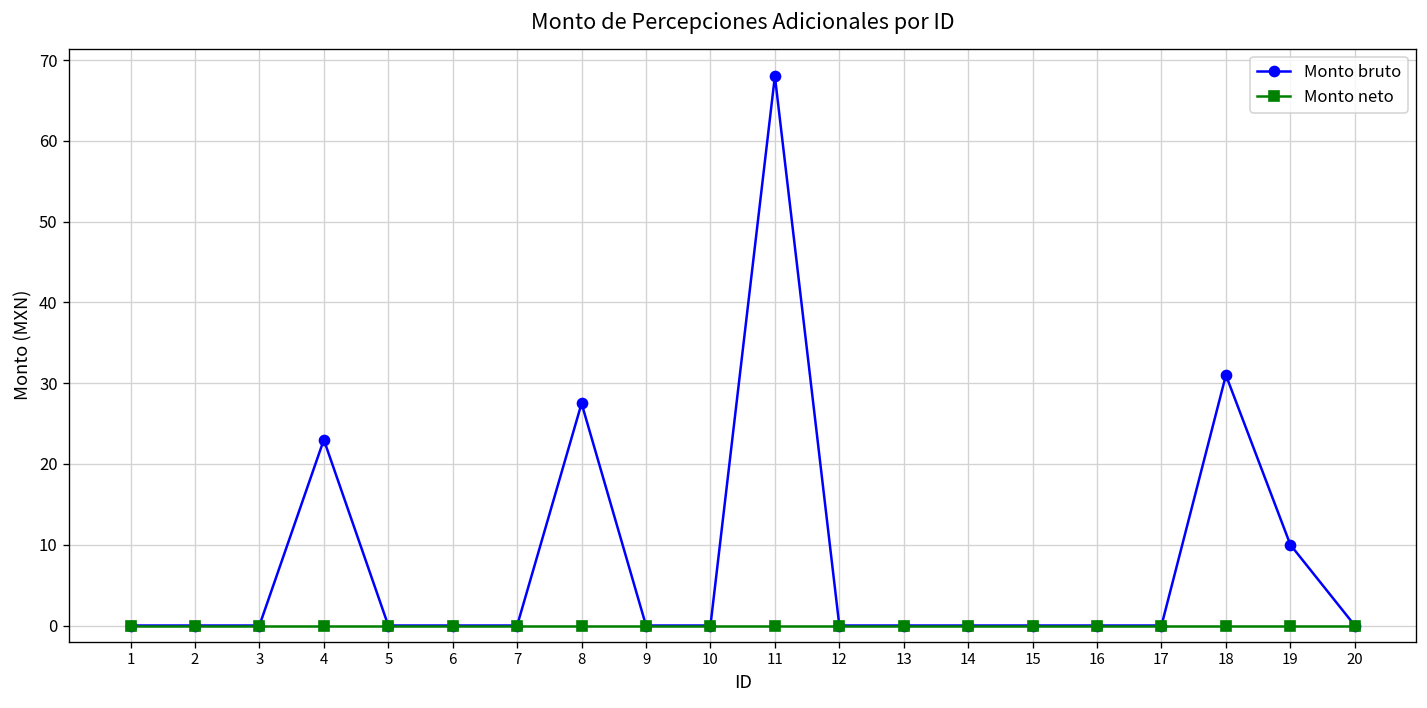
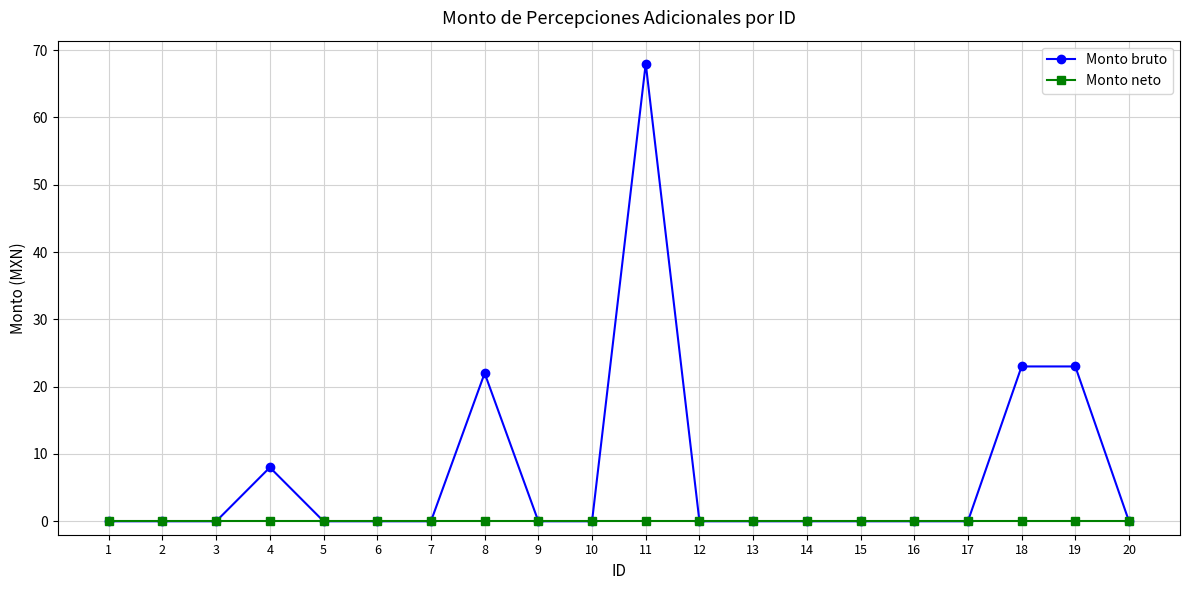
  {
    "Monto bruto": {
-     "4": 23,
-     "8": 28,
+     "4": 8,
+     "8": 22,
      "11": 68,
-     "18": 31,
-     "19": 10
+     "18": 23,
+     "19": 23
    },
    "Monto neto": {
      "4": 0,
      "8": 0,
      "11": 0,
      "18": 0,
      "19": 0
    }
  }
